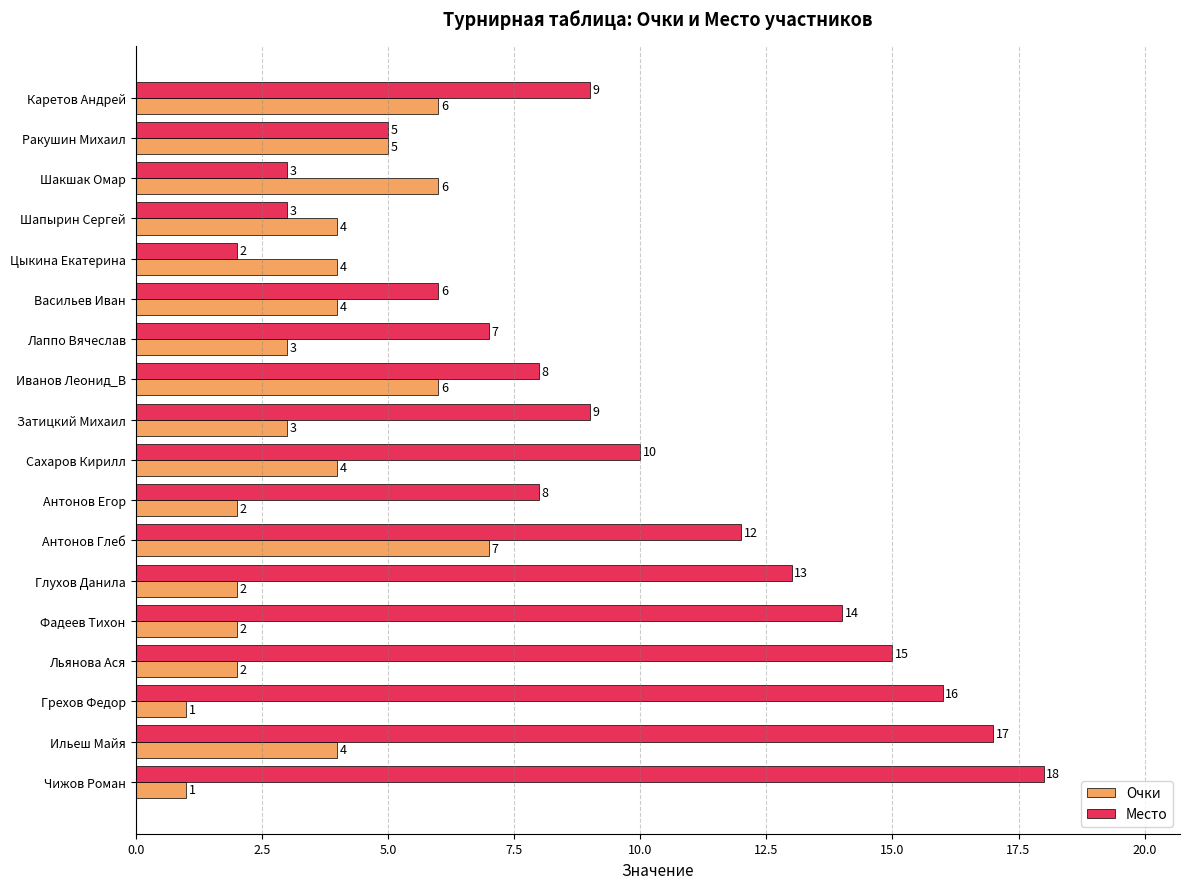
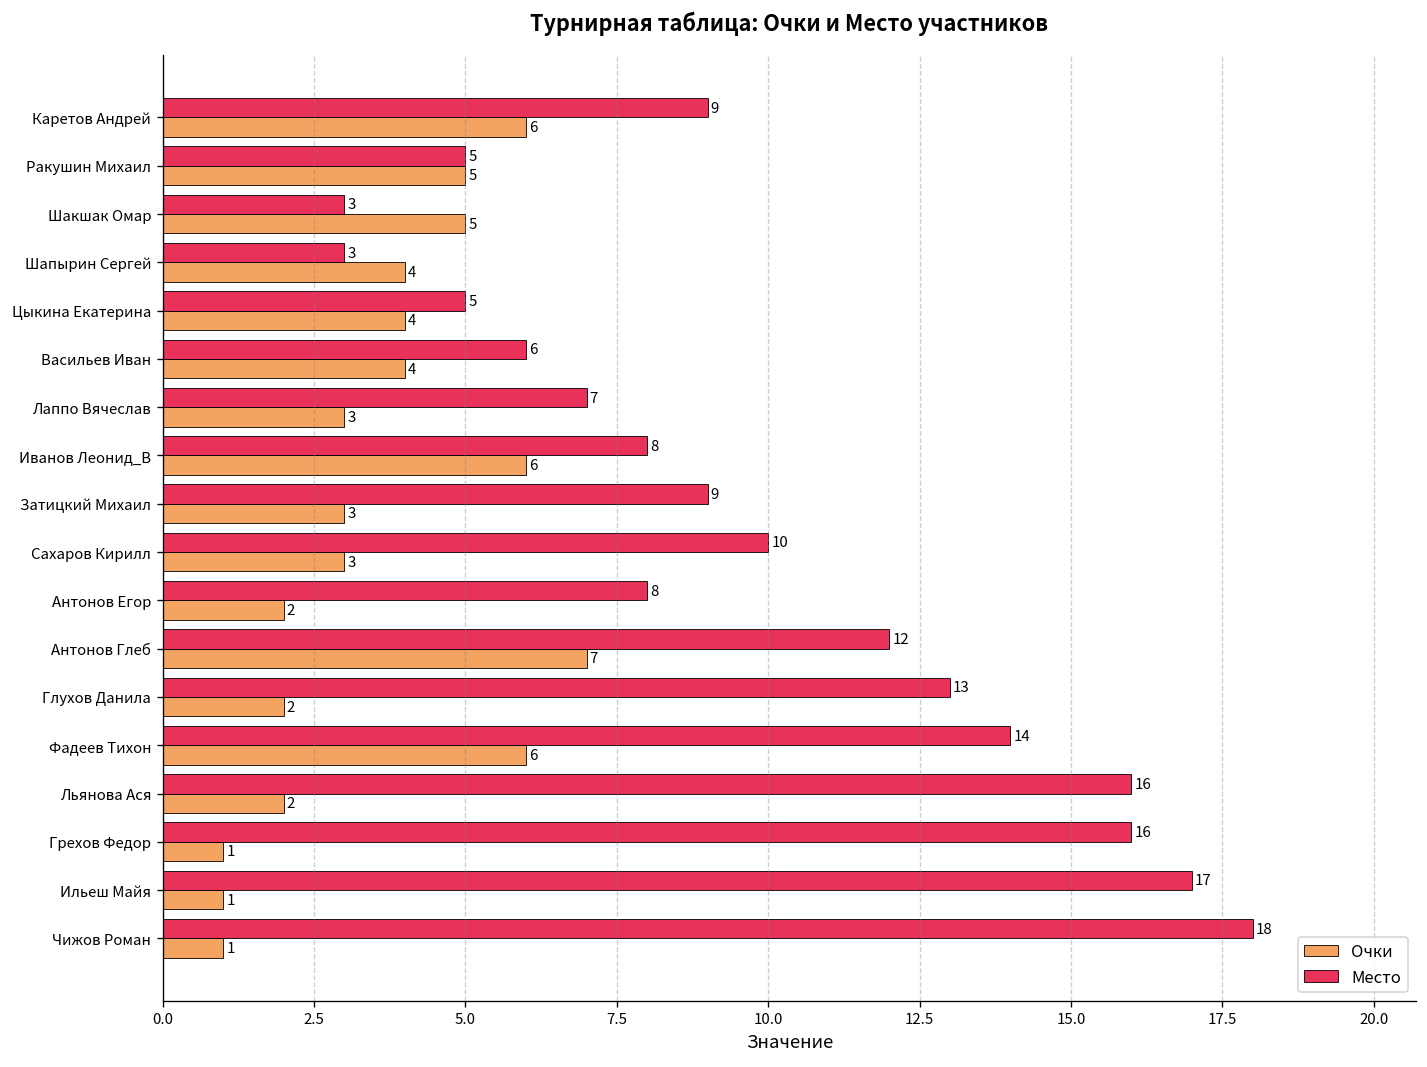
  {
    "Очки": {
      "Каретов Андрей": 6,
      "Ракушин Михаил": 5,
-     "Шакшак Омар": 6,
+     "Шакшак Омар": 5,
      "Шапырин Сергей": 4,
      "Цыкина Екатерина": 4,
      "Васильев Иван": 4,
      "Лаппо Вячеслав": 3,
      "Иванов Леонид_В": 6,
      "Затицкий Михаил": 3,
-     "Сахаров Кирилл": 4,
+     "Сахаров Кирилл": 3,
      "Антонов Егор": 2,
      "Антонов Глеб": 7,
      "Глухов Данила": 2,
-     "Фадеев Тихон": 2,
+     "Фадеев Тихон": 6,
      "Льянова Ася": 2,
      "Грехов Федор": 1,
-     "Ильеш Майя": 4,
+     "Ильеш Майя": 1,
      "Чижов Роман": 1
    },
    "Место": {
      "Каретов Андрей": 9,
      "Ракушин Михаил": 5,
      "Шакшак Омар": 3,
      "Шапырин Сергей": 3,
-     "Цыкина Екатерина": 2,
+     "Цыкина Екатерина": 5,
      "Васильев Иван": 6,
      "Лаппо Вячеслав": 7,
      "Иванов Леонид_В": 8,
      "Затицкий Михаил": 9,
      "Сахаров Кирилл": 10,
      "Антонов Егор": 8,
      "Антонов Глеб": 12,
      "Глухов Данила": 13,
      "Фадеев Тихон": 14,
-     "Льянова Ася": 15,
+     "Льянова Ася": 16,
      "Грехов Федор": 16,
      "Ильеш Майя": 17,
      "Чижов Роман": 18
    }
  }
